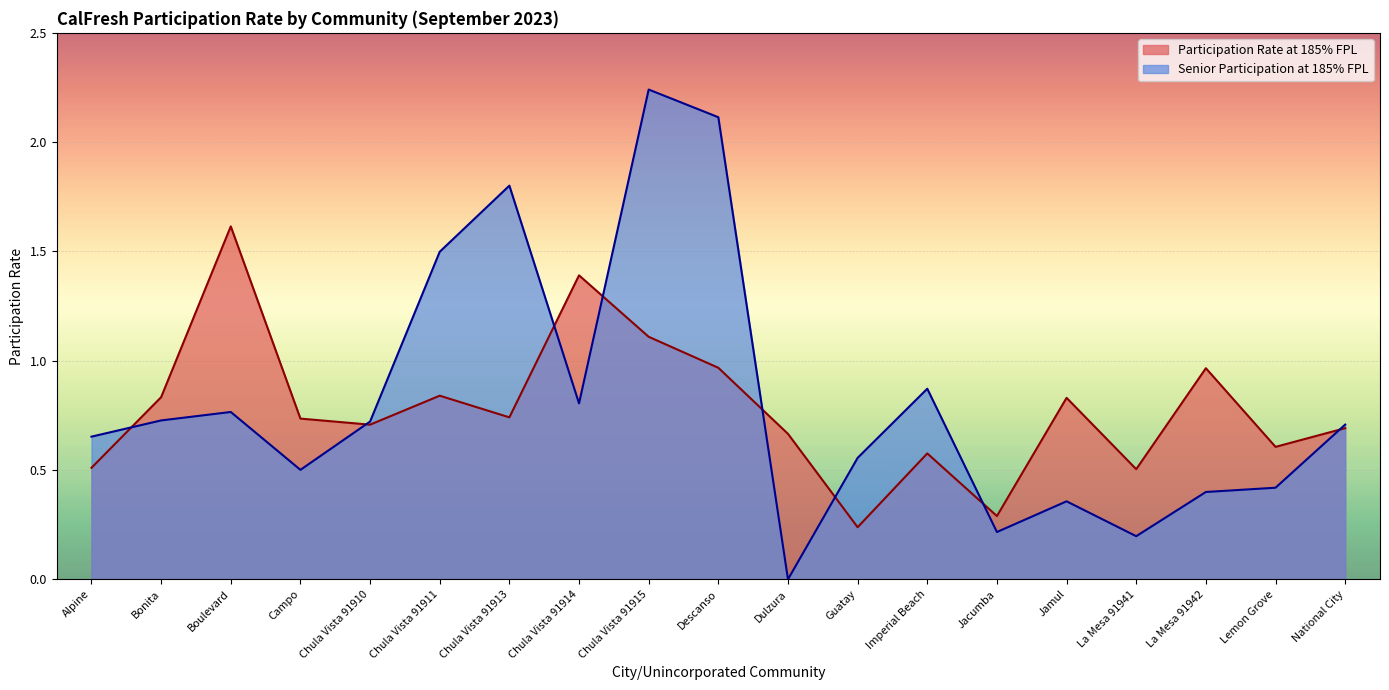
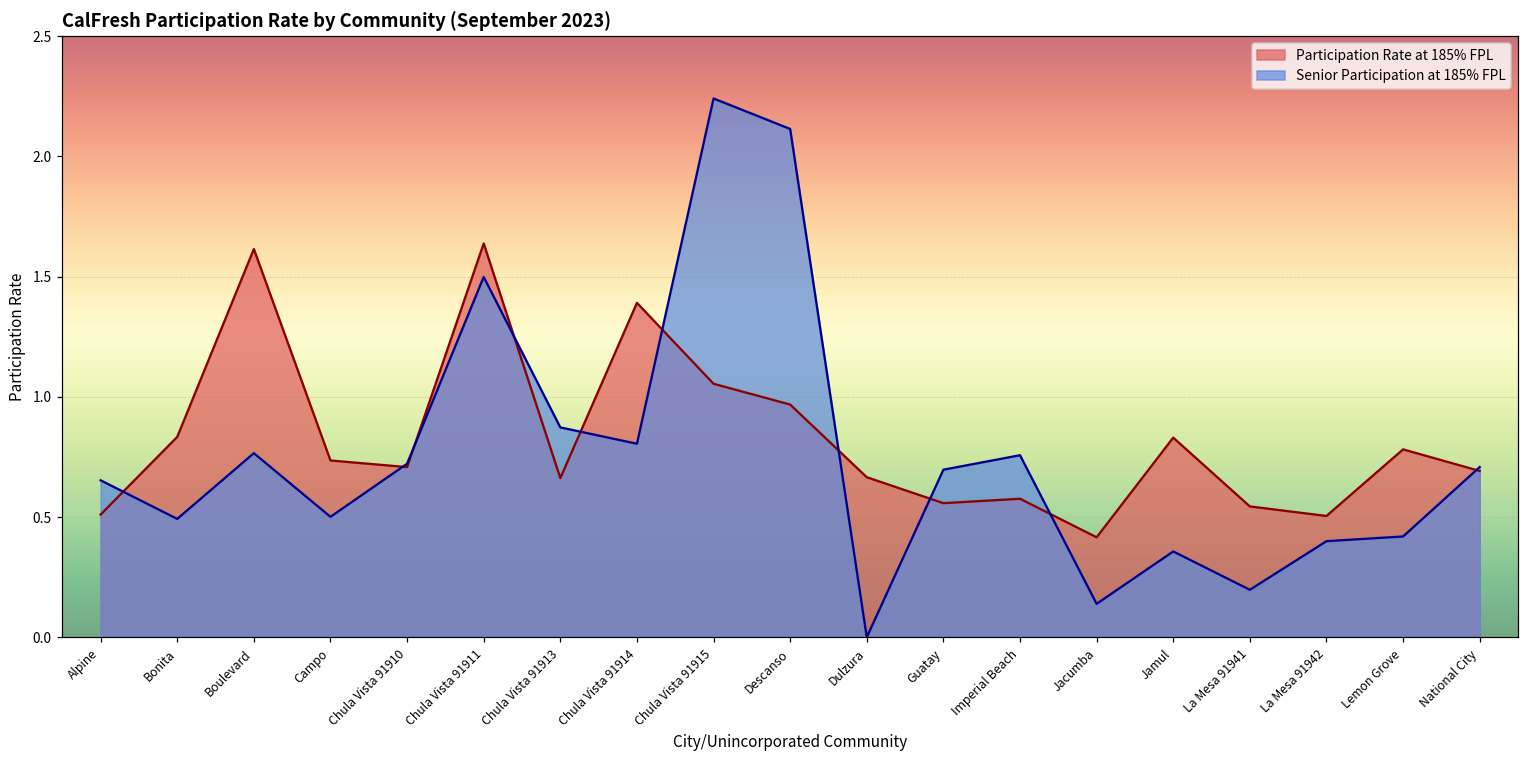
  {
    "Participation Rate at 185% FPL": {
      "Alpine": 0.51,
      "Bonita": 0.83,
      "Boulevard": 1.61,
      "Campo": 0.74,
      "Chula Vista 91910": 0.71,
-     "Chula Vista 91911": 0.84,
-     "Chula Vista 91913": 0.74,
+     "Chula Vista 91911": 1.64,
+     "Chula Vista 91913": 0.66,
      "Chula Vista 91914": 1.39,
-     "Chula Vista 91915": 1.11,
+     "Chula Vista 91915": 1.05,
      "Descanso": 0.97,
      "Dulzura": 0.67,
-     "Guatay": 0.24,
+     "Guatay": 0.56,
      "Imperial Beach": 0.58,
-     "Jacumba": 0.29,
+     "Jacumba": 0.42,
      "Jamul": 0.83,
-     "La Mesa 91941": 0.50,
-     "La Mesa 91942": 0.97,
-     "Lemon Grove": 0.61,
+     "La Mesa 91941": 0.54,
+     "La Mesa 91942": 0.50,
+     "Lemon Grove": 0.78,
      "National City": 0.69
    },
    "Senior Participation at 185% FPL": {
      "Alpine": 0.65,
-     "Bonita": 0.73,
+     "Bonita": 0.49,
      "Boulevard": 0.77,
      "Campo": 0.50,
      "Chula Vista 91910": 0.72,
      "Chula Vista 91911": 1.50,
-     "Chula Vista 91913": 1.80,
+     "Chula Vista 91913": 0.87,
      "Chula Vista 91914": 0.80,
      "Chula Vista 91915": 2.24,
      "Descanso": 2.11,
      "Dulzura": 0.00,
-     "Guatay": 0.56,
-     "Imperial Beach": 0.87,
-     "Jacumba": 0.22,
+     "Guatay": 0.70,
+     "Imperial Beach": 0.76,
+     "Jacumba": 0.14,
      "Jamul": 0.36,
      "La Mesa 91941": 0.20,
      "La Mesa 91942": 0.40,
      "Lemon Grove": 0.42,
      "National City": 0.71
    }
  }
